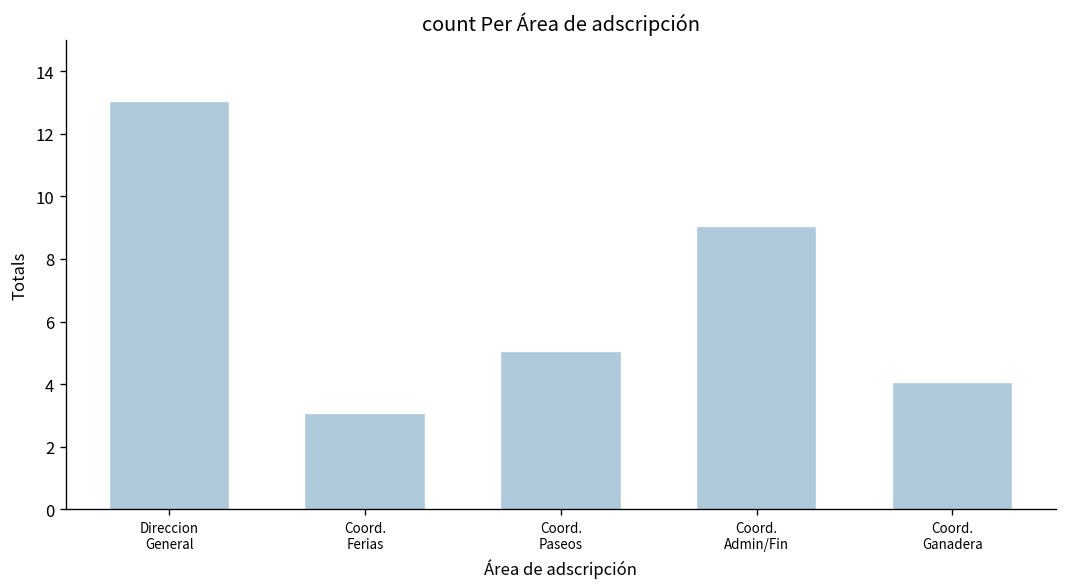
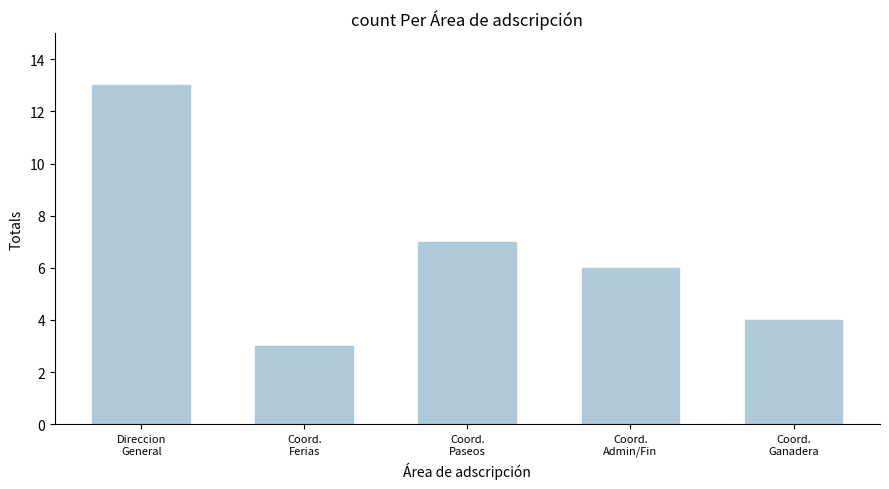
  {
    "Direccion General": 13,
    "Coord. Ferias": 3,
-   "Coord. Paseos": 5,
-   "Coord. Admin/Fin": 9,
+   "Coord. Paseos": 7,
+   "Coord. Admin/Fin": 6,
    "Coord. Ganadera": 4
  }
